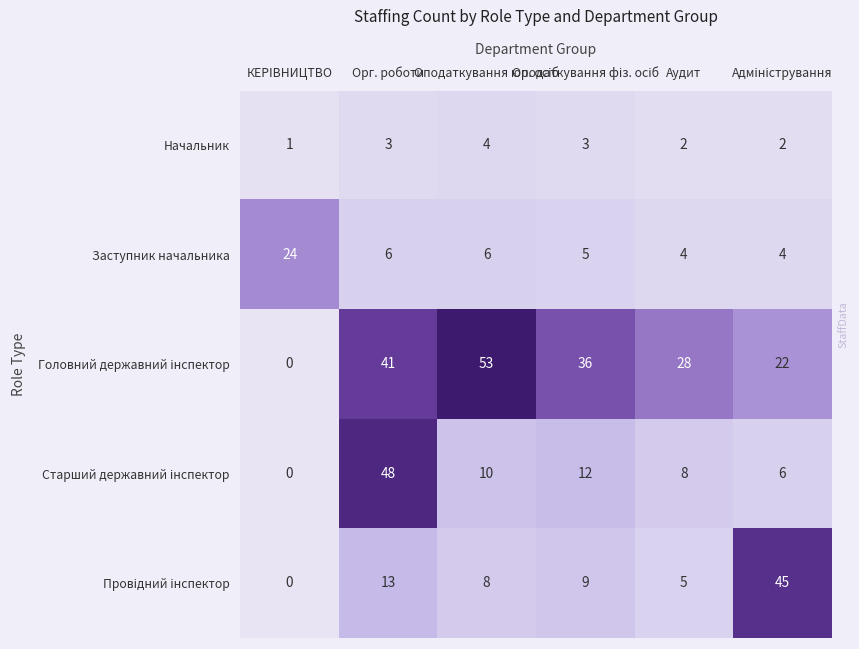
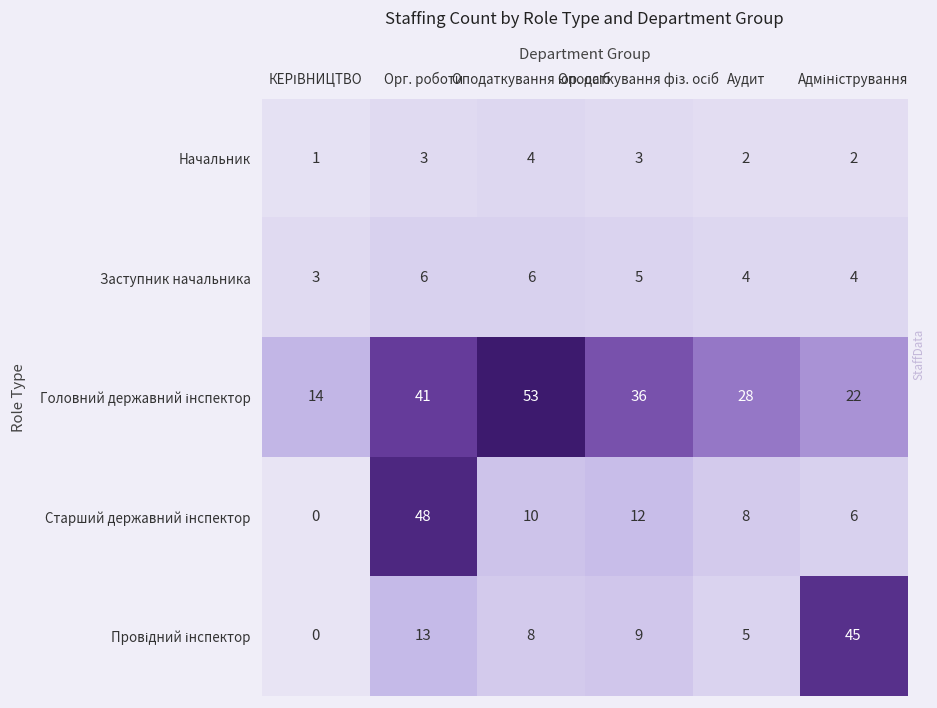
  {
    "Начальник": {
      "КЕРІВНИЦТВО": 1,
      "Орг. роботи": 3,
      "Аудит": 2,
      "Адміністрування": 2
    },
    "Заступник начальника": {
-     "КЕРІВНИЦТВО": 24,
+     "КЕРІВНИЦТВО": 3,
      "Орг. роботи": 6,
      "Аудит": 4,
      "Адміністрування": 4
    },
    "Головний державний інспектор": {
-     "КЕРІВНИЦТВО": 0,
+     "КЕРІВНИЦТВО": 14,
      "Орг. роботи": 41,
      "Аудит": 28,
      "Адміністрування": 22
    },
    "Старший державний інспектор": {
      "КЕРІВНИЦТВО": 0,
      "Орг. роботи": 48,
      "Аудит": 8,
      "Адміністрування": 6
    },
    "Провідний інспектор": {
      "КЕРІВНИЦТВО": 0,
      "Орг. роботи": 13,
      "Аудит": 5,
      "Адміністрування": 45
    }
  }
